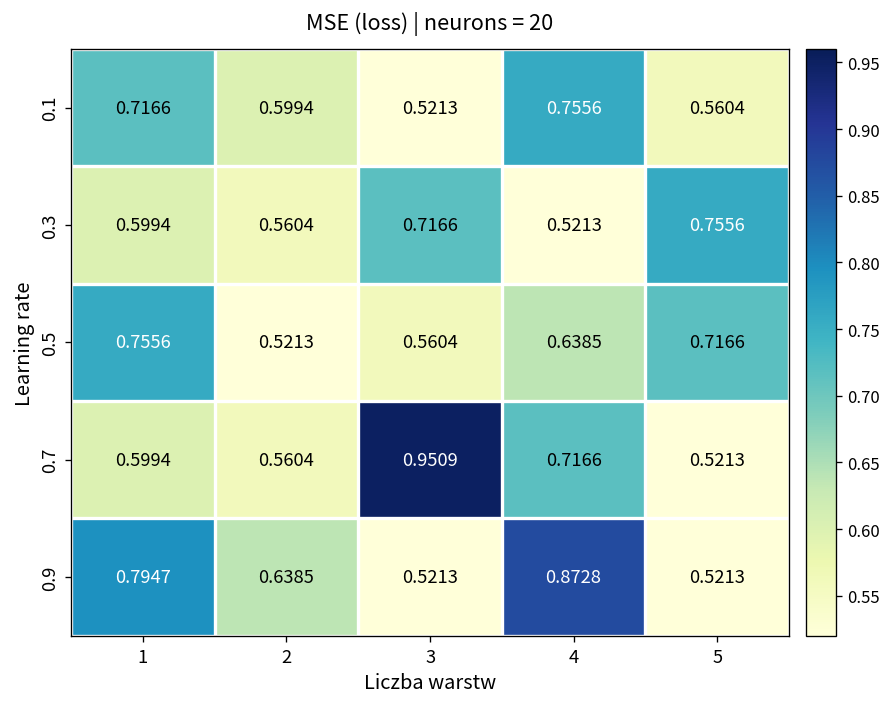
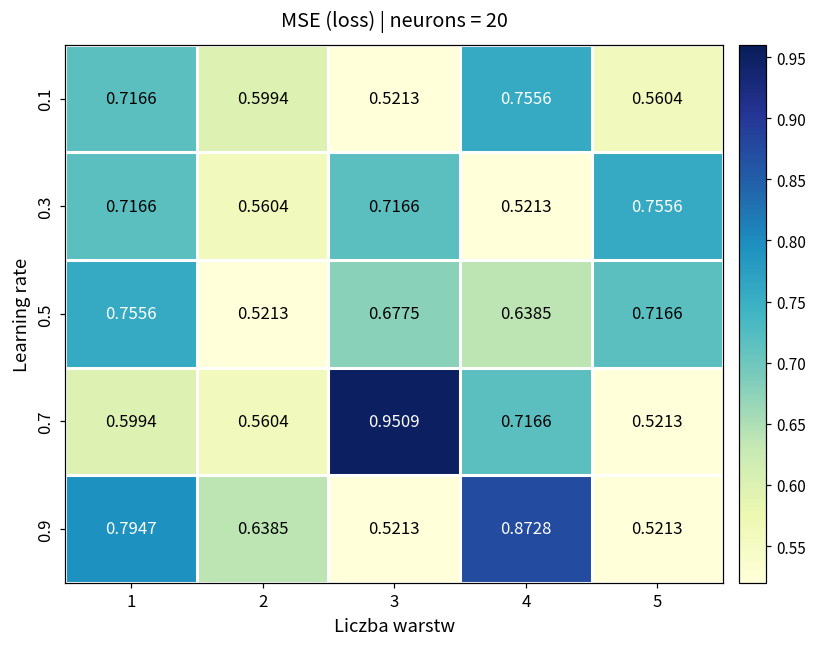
  {
    "0.1": {
      "1": 0.7166,
      "2": 0.5994,
      "3": 0.5213,
      "4": 0.7556,
      "5": 0.5604
    },
    "0.3": {
-     "1": 0.5994,
+     "1": 0.7166,
      "2": 0.5604,
      "3": 0.7166,
      "4": 0.5213,
      "5": 0.7556
    },
    "0.5": {
      "1": 0.7556,
      "2": 0.5213,
-     "3": 0.5604,
+     "3": 0.6775,
      "4": 0.6385,
      "5": 0.7166
    },
    "0.7": {
      "1": 0.5994,
      "2": 0.5604,
      "3": 0.9509,
      "4": 0.7166,
      "5": 0.5213
    },
    "0.9": {
      "1": 0.7947,
      "2": 0.6385,
      "3": 0.5213,
      "4": 0.8728,
      "5": 0.5213
    }
  }
